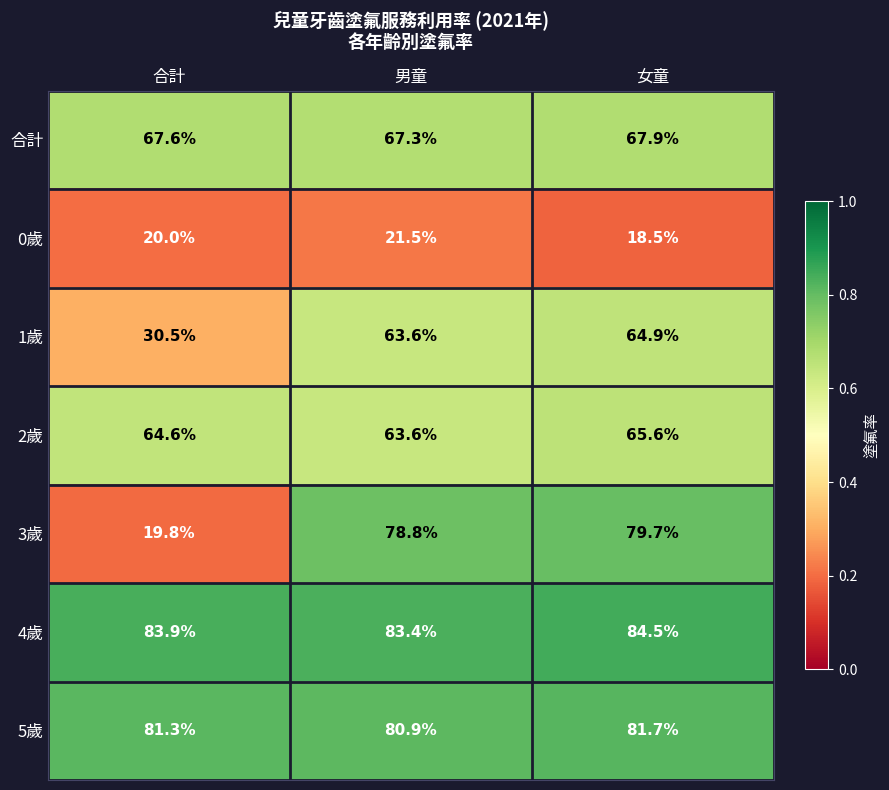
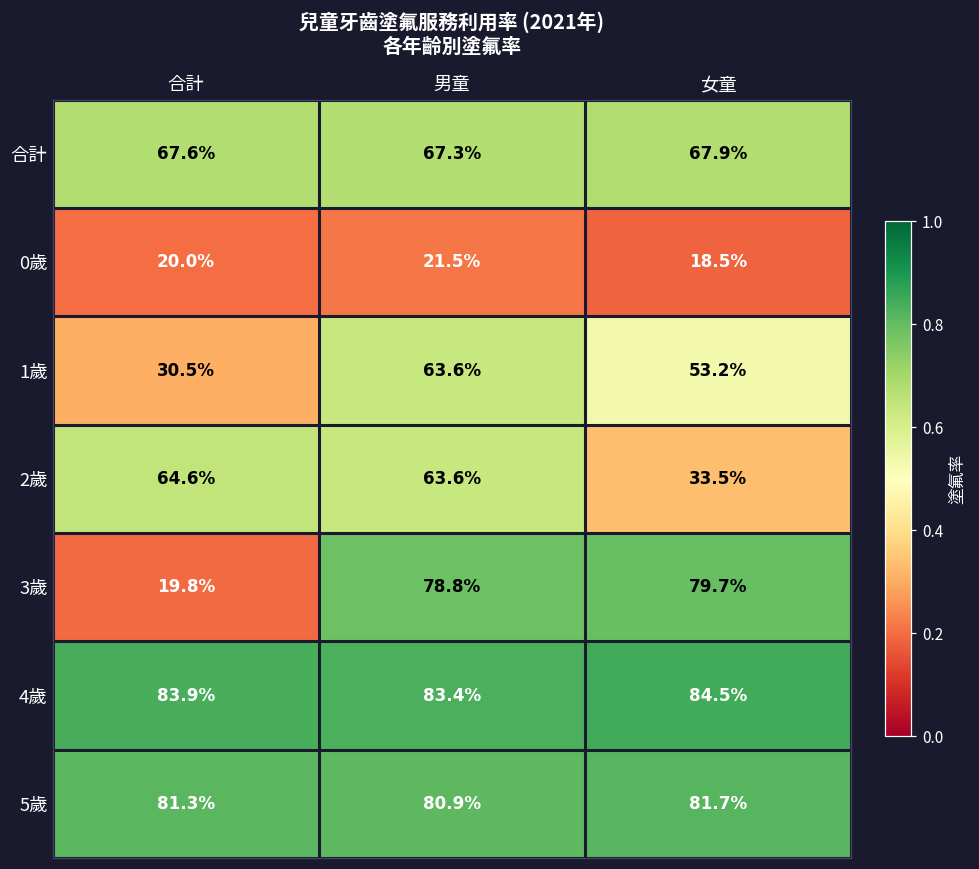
  {
    "合計": {
      "合計": "67.6%",
      "男童": "67.3%",
      "女童": "67.9%"
    },
    "0歲": {
      "合計": "20.0%",
      "男童": "21.5%",
      "女童": "18.5%"
    },
    "1歲": {
      "合計": "30.5%",
      "男童": "63.6%",
-     "女童": "64.9%"
+     "女童": "53.2%"
    },
    "2歲": {
      "合計": "64.6%",
      "男童": "63.6%",
-     "女童": "65.6%"
+     "女童": "33.5%"
    },
    "3歲": {
      "合計": "19.8%",
      "男童": "78.8%",
      "女童": "79.7%"
    },
    "4歲": {
      "合計": "83.9%",
      "男童": "83.4%",
      "女童": "84.5%"
    },
    "5歲": {
      "合計": "81.3%",
      "男童": "80.9%",
      "女童": "81.7%"
    }
  }
